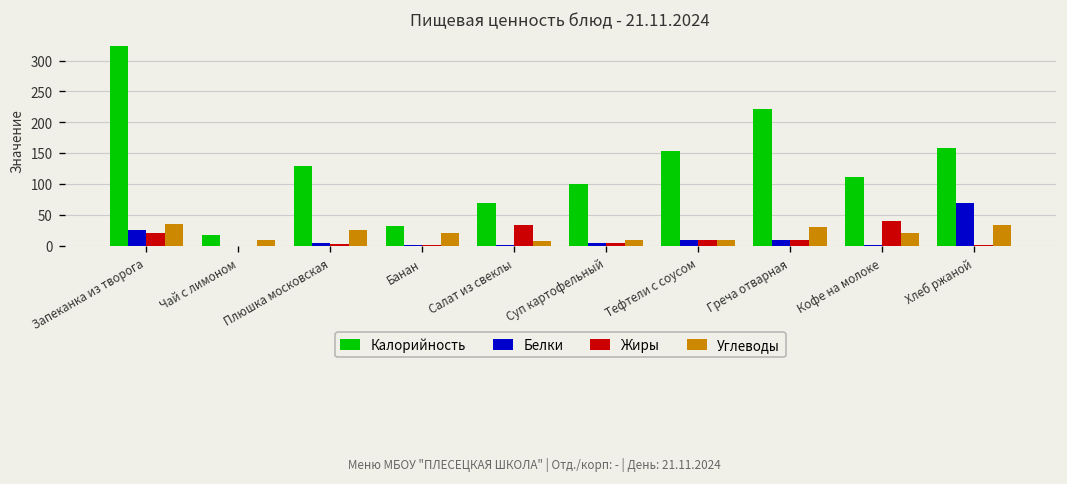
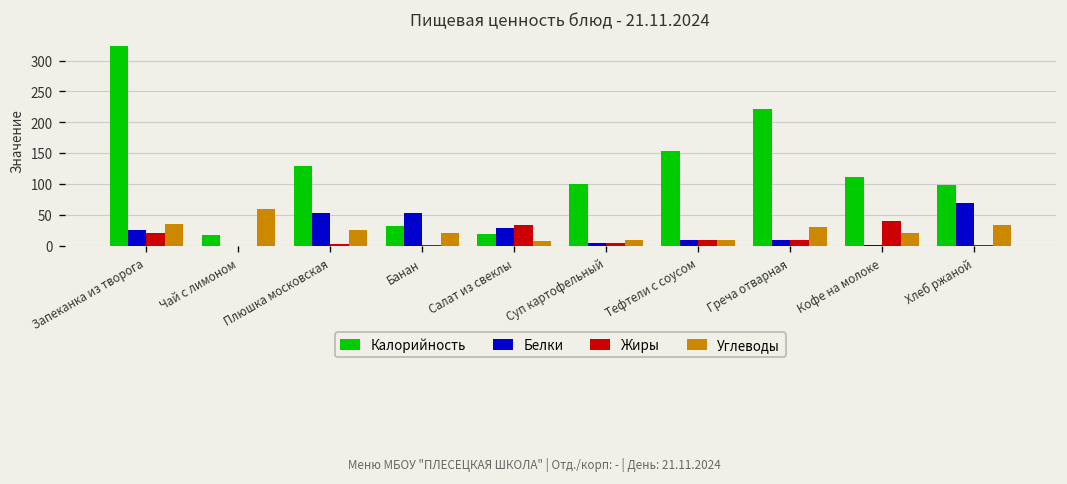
  {
    "Калорийность": {
      "Запеканка из творога": 320,
      "Чай с лимоном": 20,
      "Плюшка московская": 130,
      "Банан": 30,
-     "Салат из свеклы": 70,
+     "Салат из свеклы": 20,
      "Суп картофельный": 100,
      "Тефтели с соусом": 150,
      "Греча отварная": 220,
      "Кофе на молоке": 110,
-     "Хлеб ржаной": 160
+     "Хлеб ржаной": 100
    },
    "Белки": {
      "Запеканка из творога": 30,
      "Чай с лимоном": 0,
-     "Плюшка московская": 0,
-     "Банан": 0,
-     "Салат из свеклы": 0,
+     "Плюшка московская": 50,
+     "Банан": 50,
+     "Салат из свеклы": 30,
      "Суп картофельный": 10,
      "Тефтели с соусом": 10,
      "Греча отварная": 10,
      "Хлеб ржаной": 70
    },
    "Жиры": {
      "Запеканка из творога": 20,
      "Чай с лимоном": 0,
      "Салат из свеклы": 30,
      "Суп картофельный": 10,
      "Тефтели с соусом": 10,
      "Греча отварная": 10,
      "Кофе на молоке": 40
    },
    "Углеводы": {
      "Запеканка из творога": 40,
-     "Чай с лимоном": 10,
+     "Чай с лимоном": 60,
      "Плюшка московская": 30,
      "Банан": 20,
      "Салат из свеклы": 10,
      "Суп картофельный": 10,
      "Тефтели с соусом": 10,
      "Греча отварная": 30,
      "Кофе на молоке": 20,
      "Хлеб ржаной": 30
    }
  }
